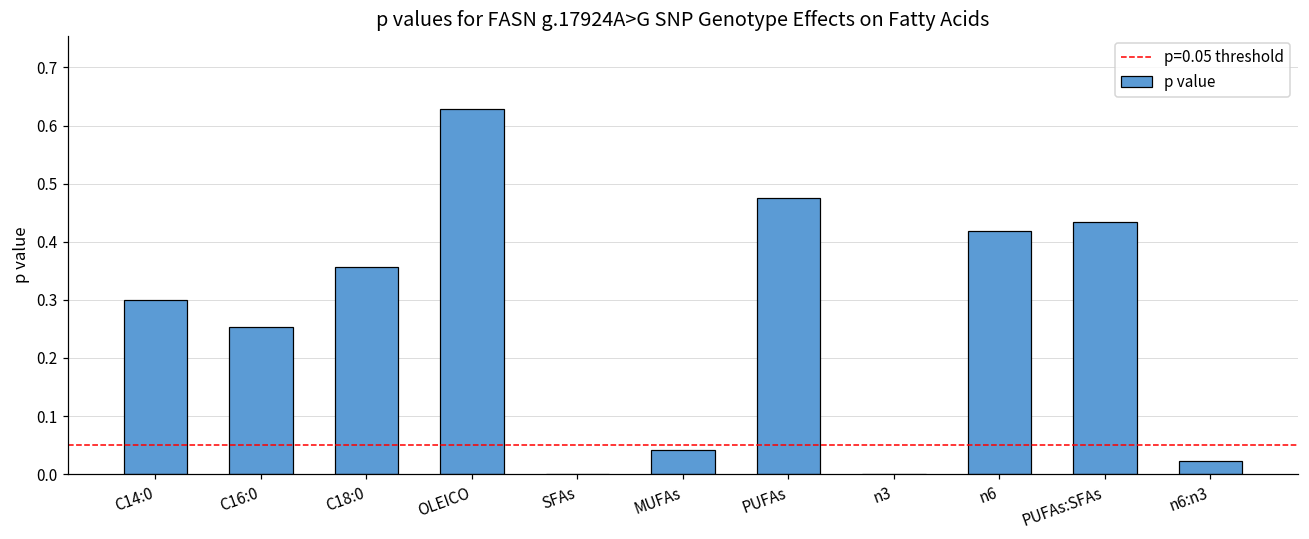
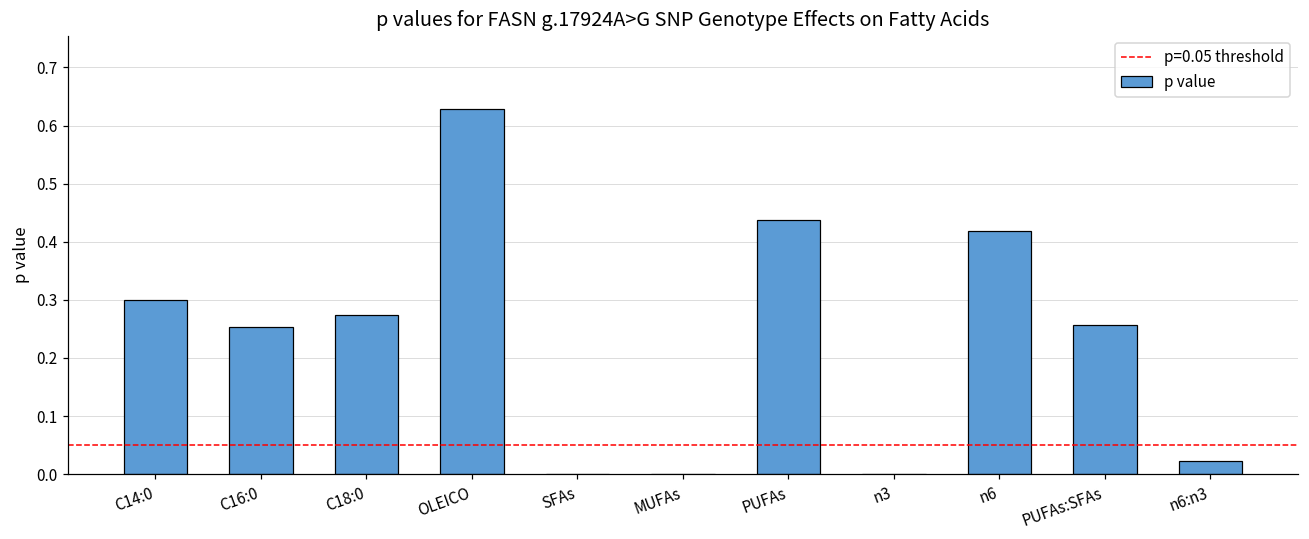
  {
    "C14:0": 0.30,
    "C16:0": 0.25,
-   "C18:0": 0.36,
+   "C18:0": 0.27,
    "OLEICO": 0.63,
    "SFAs": 0.00,
-   "MUFAs": 0.04,
-   "PUFAs": 0.48,
+   "MUFAs": 0.00,
+   "PUFAs": 0.44,
    "n3": 0.00,
    "n6": 0.42,
-   "PUFAs:SFAs": 0.43,
+   "PUFAs:SFAs": 0.26,
    "n6:n3": 0.02
  }
